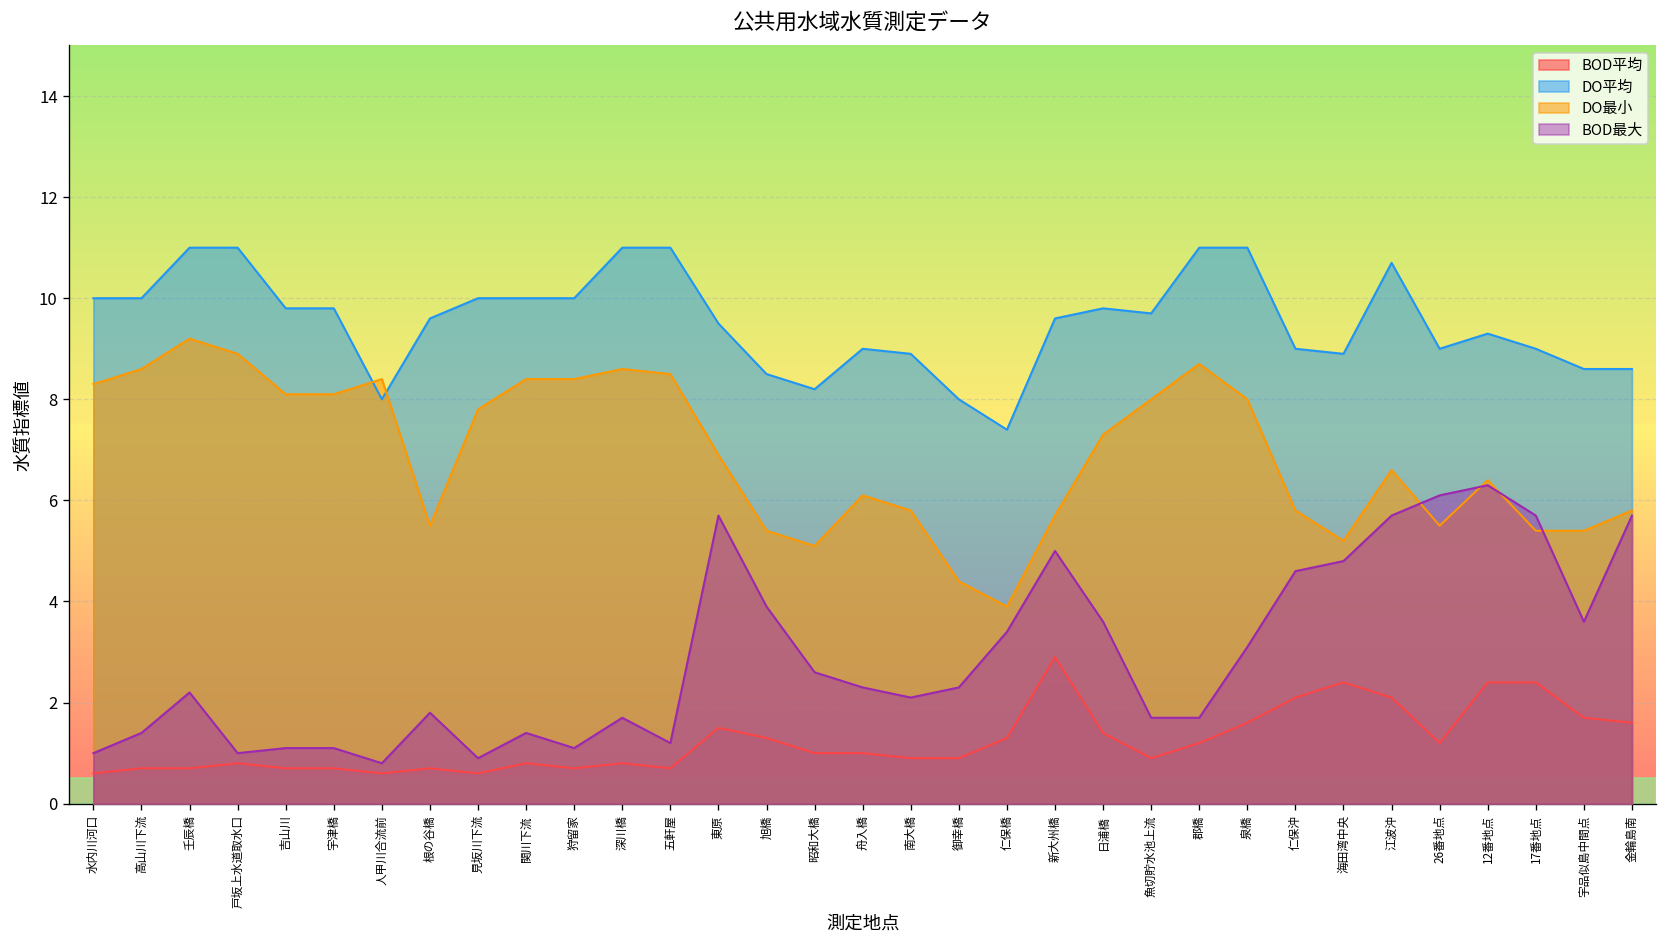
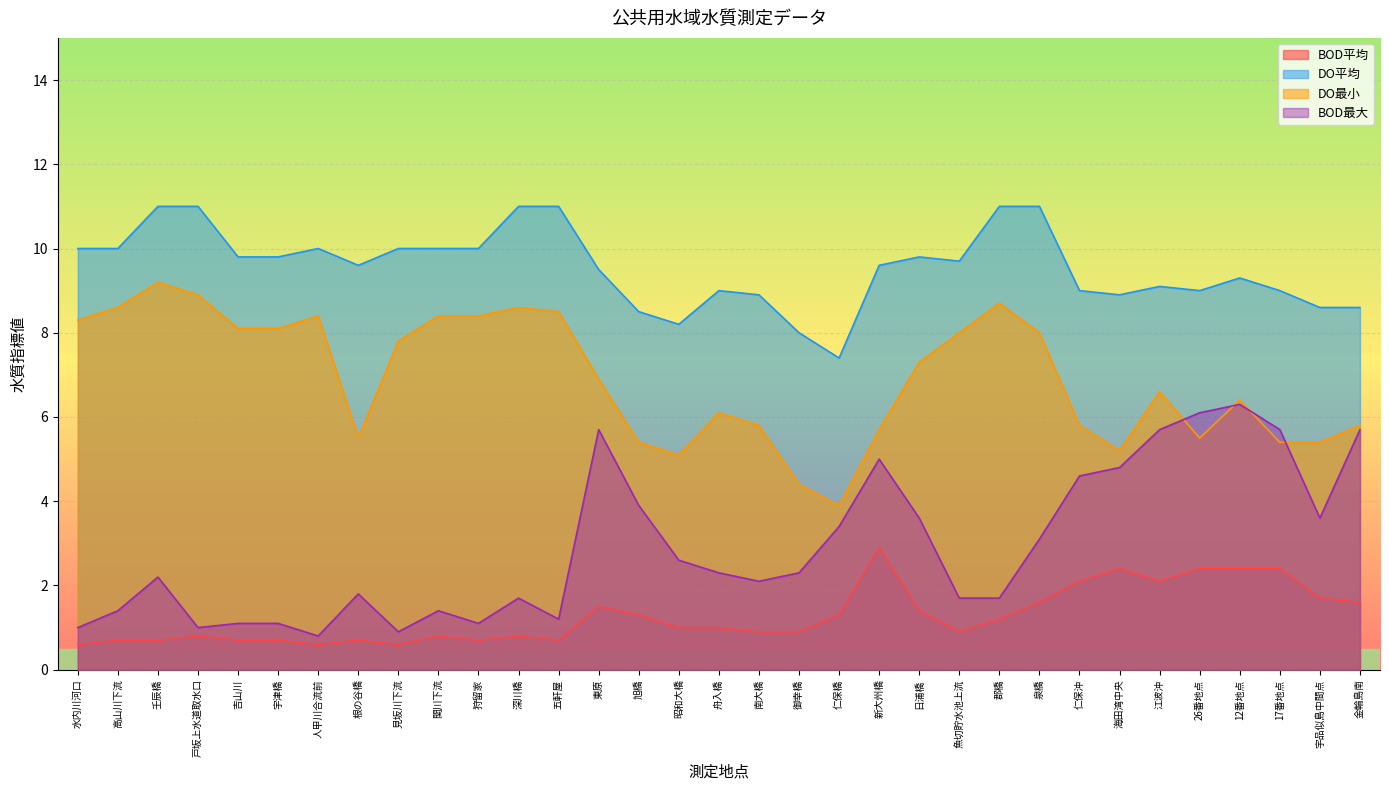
  {
    "BOD平均": {
      "水内川河口": 0.6,
      "高山川下流": 0.7,
      "壬辰橋": 0.7,
      "戸坂上水道取水口": 0.8,
      "吉山川": 0.7,
      "宇津橋": 0.7,
      "人甲川合流前": 0.6,
      "根の谷橋": 0.7,
      "見坂川下流": 0.6,
      "関川下流": 0.8,
      "狩留家": 0.7,
      "深川橋": 0.8,
      "五軒屋": 0.7,
      "東原": 1.5,
      "旭橋": 1.3,
      "昭和大橋": 1.0,
      "舟入橋": 1.0,
      "南大橋": 0.9,
      "御幸橋": 0.9,
      "仁保橋": 1.3,
      "新大州橋": 2.9,
      "日浦橋": 1.4,
      "魚切貯水池上流": 0.9,
      "郡橋": 1.2,
      "泉橋": 1.6,
      "仁保沖": 2.1,
      "海田湾中央": 2.4,
      "江波沖": 2.1,
-     "26番地点": 1.2,
+     "26番地点": 2.4,
      "12番地点": 2.4,
      "17番地点": 2.4,
      "宇品似島中間点": 1.7,
      "金輪島南": 1.6
    },
    "DO平均": {
      "水内川河口": 10.0,
      "高山川下流": 10.0,
      "壬辰橋": 11.0,
      "戸坂上水道取水口": 11.0,
      "吉山川": 9.8,
      "宇津橋": 9.8,
-     "人甲川合流前": 8,
+     "人甲川合流前": 10,
      "根の谷橋": 9.6,
      "見坂川下流": 10.0,
      "関川下流": 10.0,
      "狩留家": 10.0,
      "深川橋": 11.0,
      "五軒屋": 11.0,
      "東原": 9.5,
      "旭橋": 8.5,
      "昭和大橋": 8.2,
      "舟入橋": 9.0,
      "南大橋": 8.9,
      "御幸橋": 8.0,
      "仁保橋": 7.4,
      "新大州橋": 9.6,
      "日浦橋": 9.8,
      "魚切貯水池上流": 9.7,
      "郡橋": 11.0,
      "泉橋": 11.0,
      "仁保沖": 9.0,
      "海田湾中央": 8.9,
-     "江波沖": 10.7,
+     "江波沖": 9.1,
      "26番地点": 9.0,
      "12番地点": 9.3,
      "17番地点": 9.0,
      "宇品似島中間点": 8.6,
      "金輪島南": 8.6
    },
    "DO最小": {
      "水内川河口": 8.3,
      "高山川下流": 8.6,
      "壬辰橋": 9.2,
      "戸坂上水道取水口": 8.9,
      "吉山川": 8.1,
      "宇津橋": 8.1,
      "人甲川合流前": 8.4,
      "根の谷橋": 5.5,
      "見坂川下流": 7.8,
      "関川下流": 8.4,
      "狩留家": 8.4,
      "深川橋": 8.6,
      "五軒屋": 8.5,
      "東原": 6.9,
      "旭橋": 5.4,
      "昭和大橋": 5.1,
      "舟入橋": 6.1,
      "南大橋": 5.8,
      "御幸橋": 4.4,
      "仁保橋": 3.9,
      "新大州橋": 5.7,
      "日浦橋": 7.3,
      "魚切貯水池上流": 8.0,
      "郡橋": 8.7,
      "泉橋": 8.0,
      "仁保沖": 5.8,
      "海田湾中央": 5.2,
      "江波沖": 6.6,
      "26番地点": 5.5,
      "12番地点": 6.4,
      "17番地点": 5.4,
      "宇品似島中間点": 5.4,
      "金輪島南": 5.8
    },
    "BOD最大": {
      "水内川河口": 1.0,
      "高山川下流": 1.4,
      "壬辰橋": 2.2,
      "戸坂上水道取水口": 1.0,
      "吉山川": 1.1,
      "宇津橋": 1.1,
      "人甲川合流前": 0.8,
      "根の谷橋": 1.8,
      "見坂川下流": 0.9,
      "関川下流": 1.4,
      "狩留家": 1.1,
      "深川橋": 1.7,
      "五軒屋": 1.2,
      "東原": 5.7,
      "旭橋": 3.9,
      "昭和大橋": 2.6,
      "舟入橋": 2.3,
      "南大橋": 2.1,
      "御幸橋": 2.3,
      "仁保橋": 3.4,
      "新大州橋": 5.0,
      "日浦橋": 3.6,
      "魚切貯水池上流": 1.7,
      "郡橋": 1.7,
      "泉橋": 3.1,
      "仁保沖": 4.6,
      "海田湾中央": 4.8,
      "江波沖": 5.7,
      "26番地点": 6.1,
      "12番地点": 6.3,
      "17番地点": 5.7,
      "宇品似島中間点": 3.6,
      "金輪島南": 5.7
    }
  }
